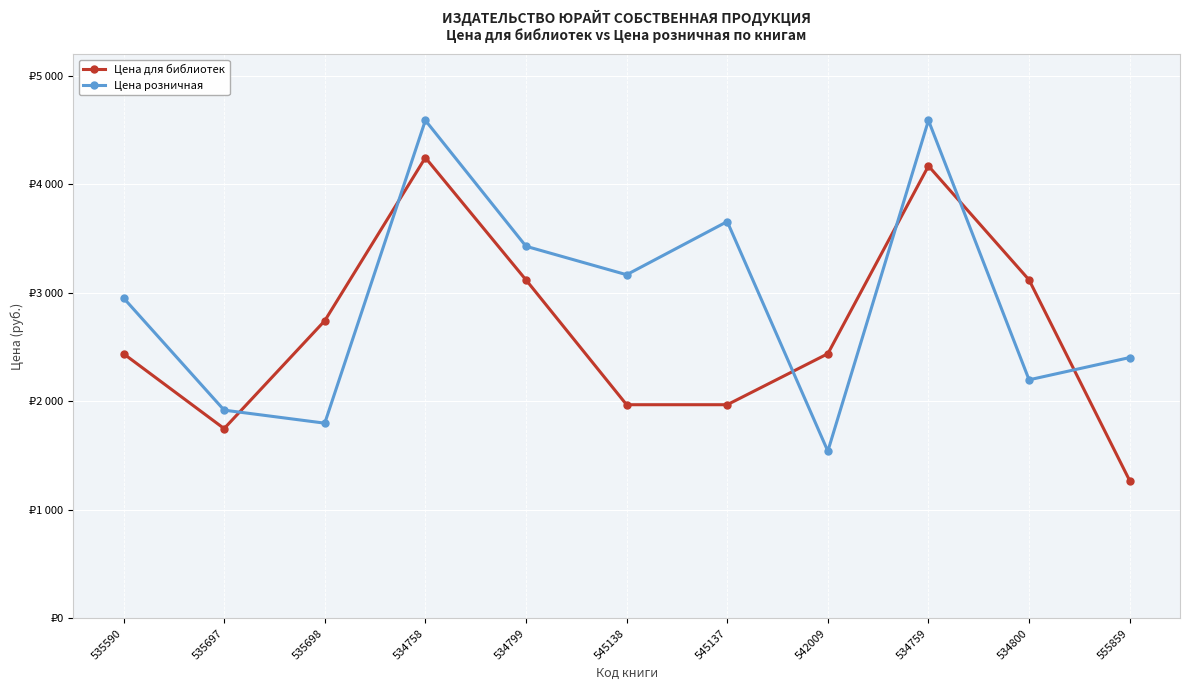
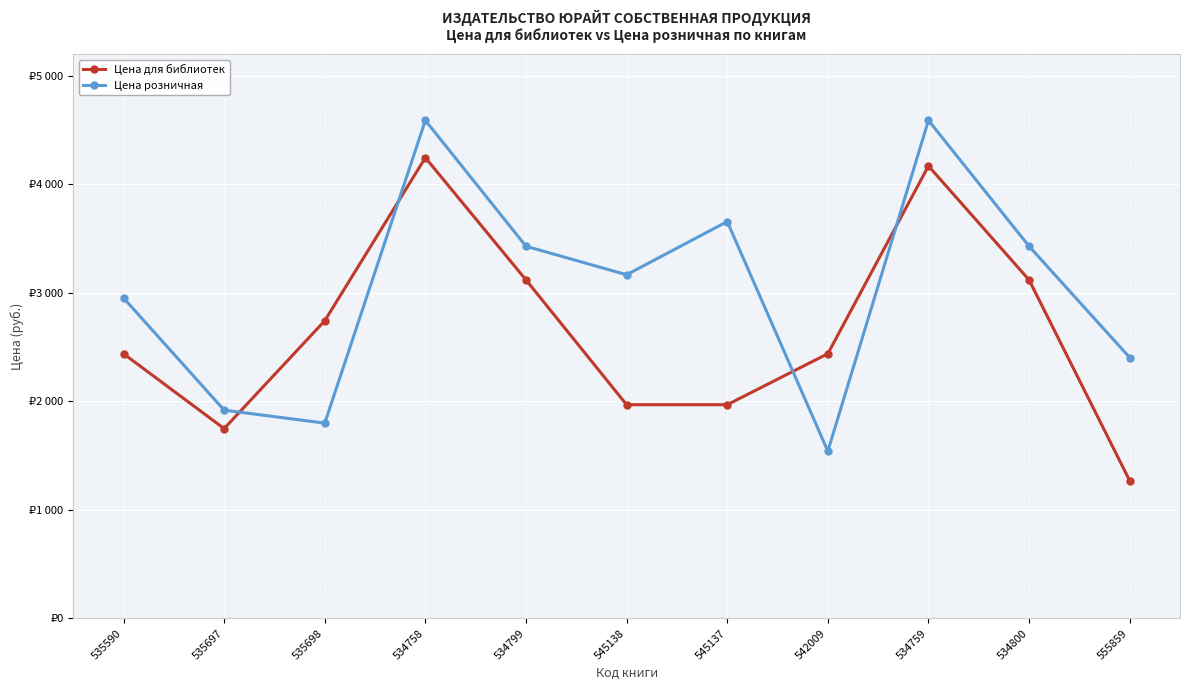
  {
    "Цена для библиотек": {
      "535590": "₽2440",
      "535697": "₽1750",
      "535698": "₽2740",
      "534758": "₽4250",
      "534799": "₽3120",
      "545138": "₽1970",
      "545137": "₽1970",
      "542009": "₽2440",
      "534759": "₽4170",
      "534800": "₽3120",
      "555859": "₽1270"
    },
    "Цена розничная": {
      "535590": "₽2950",
      "535697": "₽1920",
      "535698": "₽1800",
      "534758": "₽4590",
      "534799": "₽3430",
      "545138": "₽3170",
      "545137": "₽3660",
      "542009": "₽1540",
      "534759": "₽4590",
-     "534800": "₽2200",
+     "534800": "₽3430",
      "555859": "₽2400"
    }
  }
